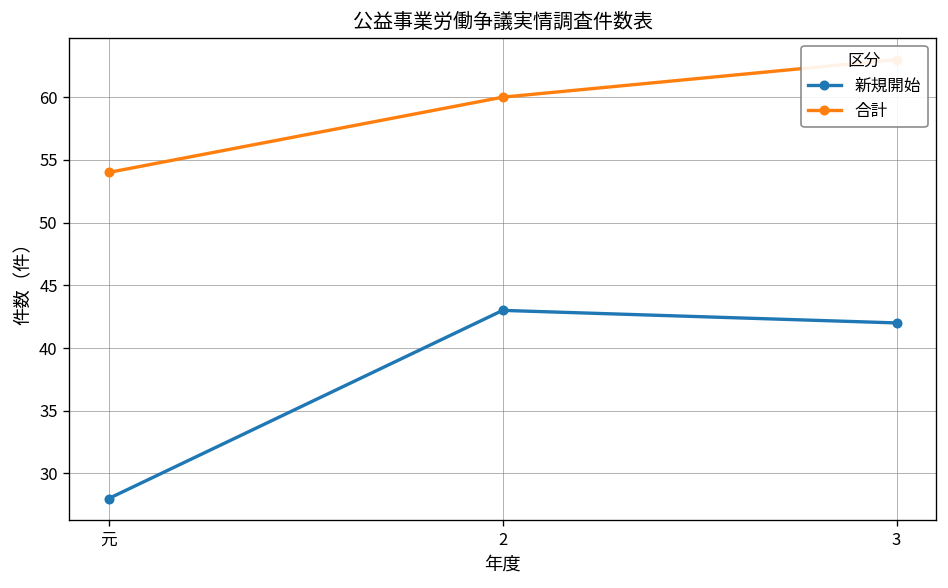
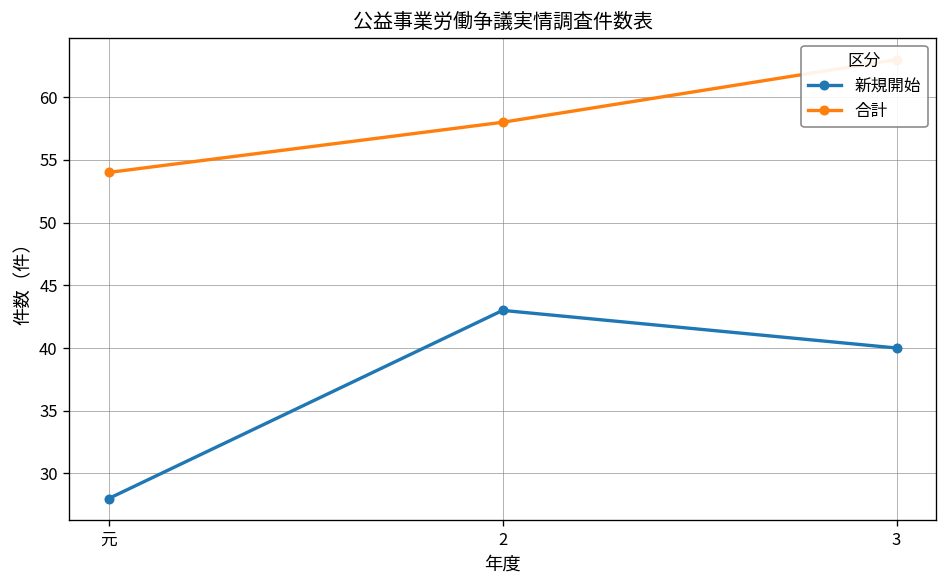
  {
    "新規開始": {
      "元": 28,
      "2": 43,
-     "3": 42
+     "3": 40
    },
    "合計": {
      "元": 54,
-     "2": 60
+     "2": 58
    }
  }
